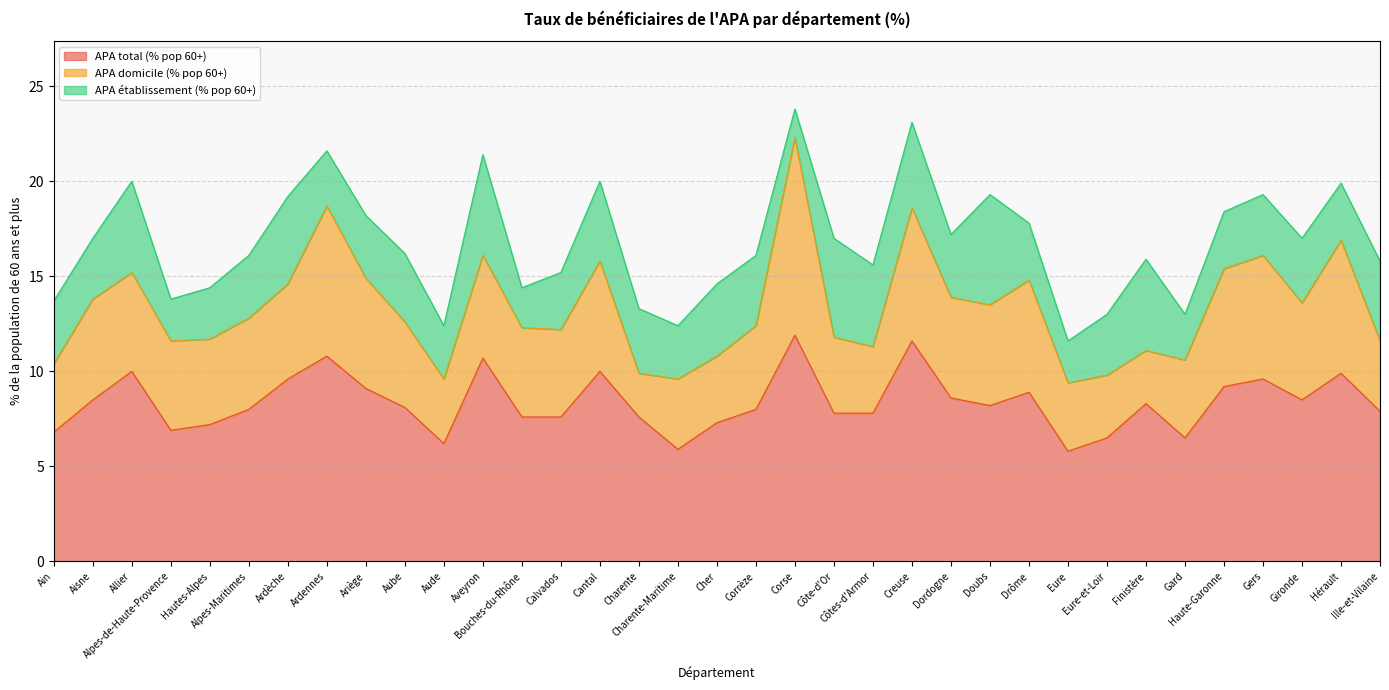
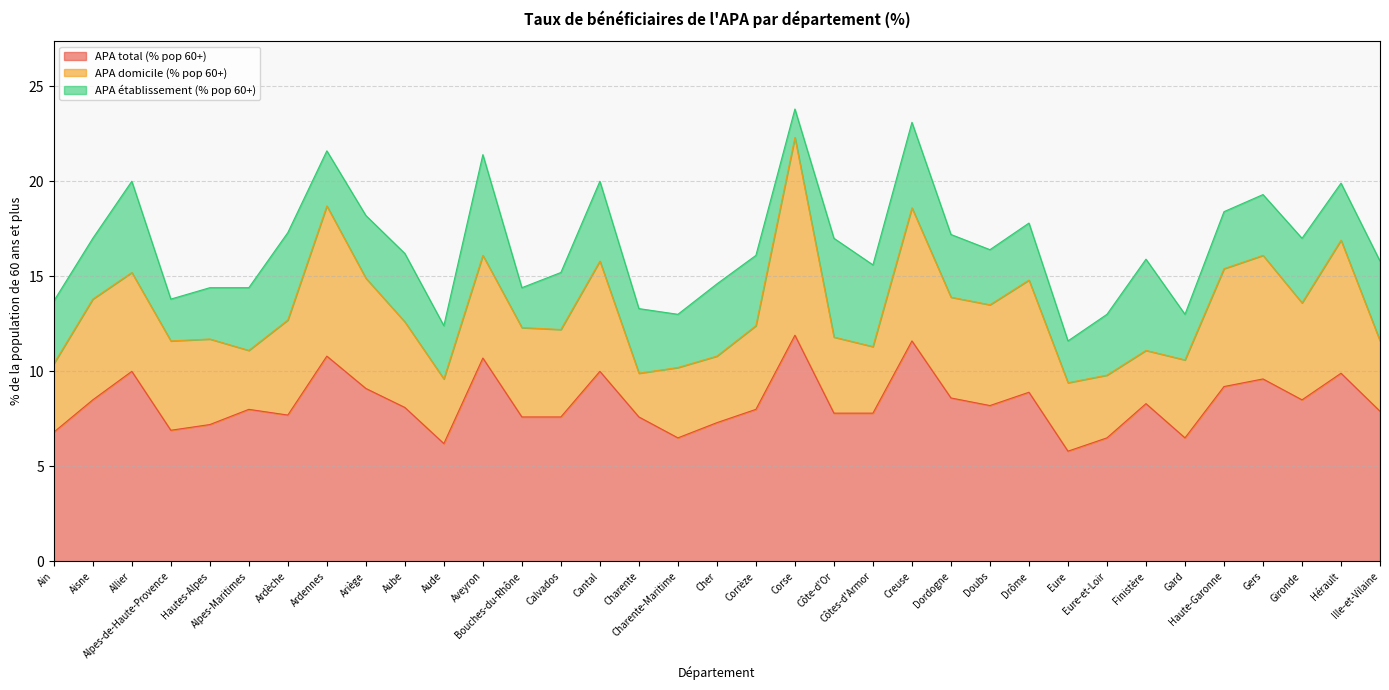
  {
    "APA total (% pop 60+)": {
      "Ain": 6.8,
      "Aisne": 8.5,
      "Allier": 10.0,
      "Alpes-de-Haute-Provence": 6.9,
      "Hautes-Alpes": 7.2,
      "Alpes-Maritimes": 8.0,
-     "Ardèche": 9.6,
+     "Ardèche": 7.7,
      "Ardennes": 10.8,
      "Ariège": 9.1,
      "Aube": 8.1,
      "Aude": 6.2,
      "Aveyron": 10.7,
      "Bouches-du-Rhône": 7.6,
      "Calvados": 7.6,
      "Cantal": 10.0,
      "Charente": 7.6,
-     "Charente-Maritime": 5.9,
+     "Charente-Maritime": 6.5,
      "Cher": 7.3,
      "Corrèze": 8.0,
      "Corse": 11.9,
      "Côte-d'Or": 7.8,
      "Côtes-d'Armor": 7.8,
      "Creuse": 11.6,
      "Dordogne": 8.6,
      "Doubs": 8.2,
      "Drôme": 8.9,
      "Eure": 5.8,
      "Eure-et-Loir": 6.5,
      "Finistère": 8.3,
      "Gard": 6.5,
      "Haute-Garonne": 9.2,
      "Gers": 9.6,
      "Gironde": 8.5,
      "Hérault": 9.9,
      "Ille-et-Vilaine": 7.9
    },
    "APA domicile (% pop 60+)": {
      "Ain": 3.6,
      "Aisne": 5.3,
      "Allier": 5.2,
      "Alpes-de-Haute-Provence": 4.7,
      "Hautes-Alpes": 4.5,
-     "Alpes-Maritimes": 4.8,
+     "Alpes-Maritimes": 3.1,
      "Ardèche": 5.0,
      "Ardennes": 7.9,
      "Ariège": 5.8,
      "Aube": 4.5,
      "Aude": 3.4,
      "Aveyron": 5.4,
      "Bouches-du-Rhône": 4.7,
      "Calvados": 4.6,
      "Cantal": 5.8,
      "Charente": 2.3,
      "Charente-Maritime": 3.7,
      "Cher": 3.5,
      "Corrèze": 4.4,
      "Corse": 10.4,
      "Côte-d'Or": 4.0,
      "Côtes-d'Armor": 3.5,
      "Creuse": 7.0,
      "Dordogne": 5.3,
      "Doubs": 5.3,
      "Drôme": 5.9,
      "Eure": 3.6,
      "Eure-et-Loir": 3.3,
      "Finistère": 2.8,
      "Gard": 4.1,
      "Haute-Garonne": 6.2,
      "Gers": 6.5,
      "Gironde": 5.1,
      "Hérault": 7.0,
      "Ille-et-Vilaine": 3.7
    },
    "APA établissement (% pop 60+)": {
      "Ain": 3.3,
      "Aisne": 3.2,
      "Allier": 4.8,
      "Alpes-de-Haute-Provence": 2.2,
      "Hautes-Alpes": 2.7,
      "Alpes-Maritimes": 3.3,
      "Ardèche": 4.6,
      "Ardennes": 2.9,
      "Ariège": 3.3,
      "Aube": 3.6,
      "Aude": 2.8,
      "Aveyron": 5.3,
      "Bouches-du-Rhône": 2.1,
      "Calvados": 3.0,
      "Cantal": 4.2,
      "Charente": 3.4,
      "Charente-Maritime": 2.8,
      "Cher": 3.8,
      "Corrèze": 3.7,
      "Corse": 1.5,
      "Côte-d'Or": 5.2,
      "Côtes-d'Armor": 4.3,
      "Creuse": 4.5,
      "Dordogne": 3.3,
-     "Doubs": 5.8,
+     "Doubs": 2.9,
      "Drôme": 3.0,
      "Eure": 2.2,
      "Eure-et-Loir": 3.2,
      "Finistère": 4.8,
      "Gard": 2.4,
      "Haute-Garonne": 3.0,
      "Gers": 3.2,
      "Gironde": 3.4,
      "Hérault": 3.0,
      "Ille-et-Vilaine": 4.2
    }
  }
